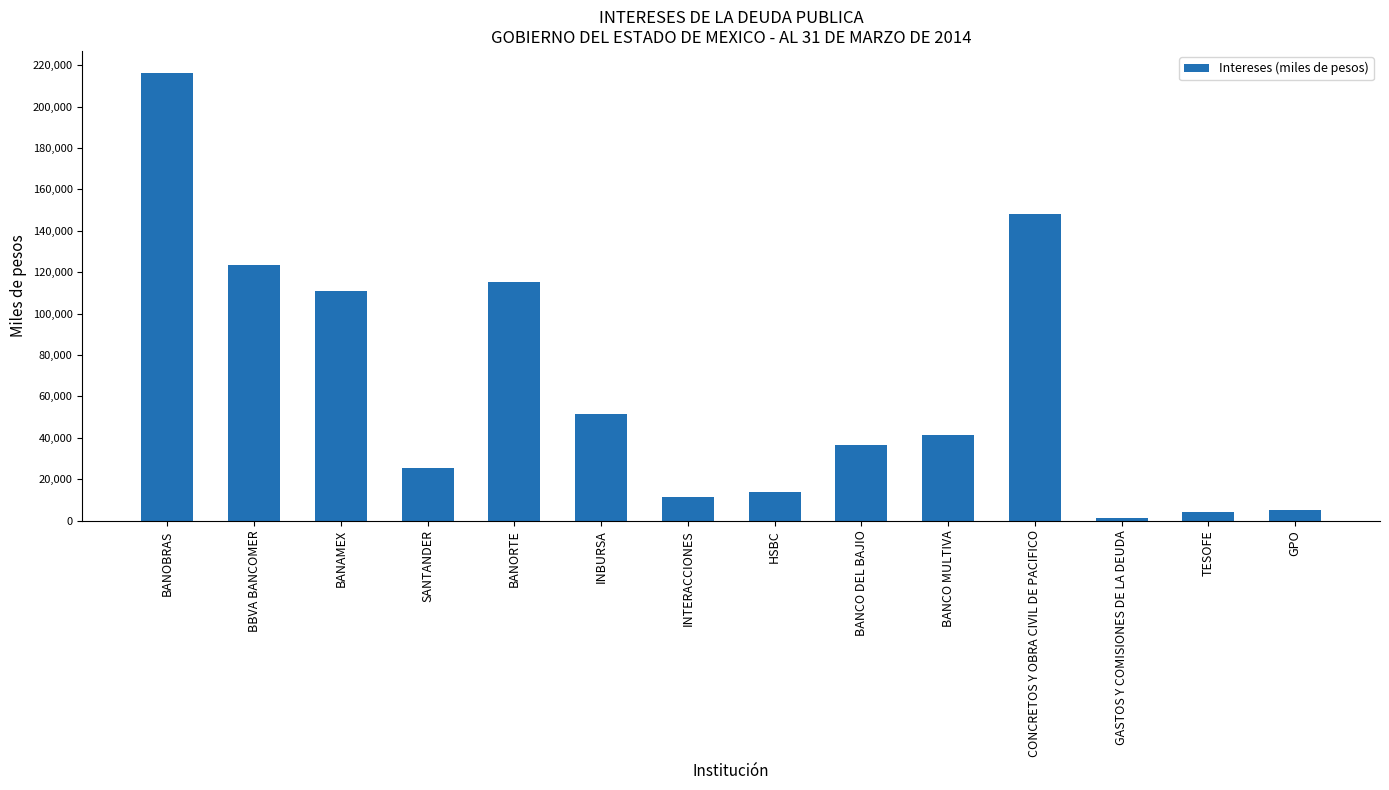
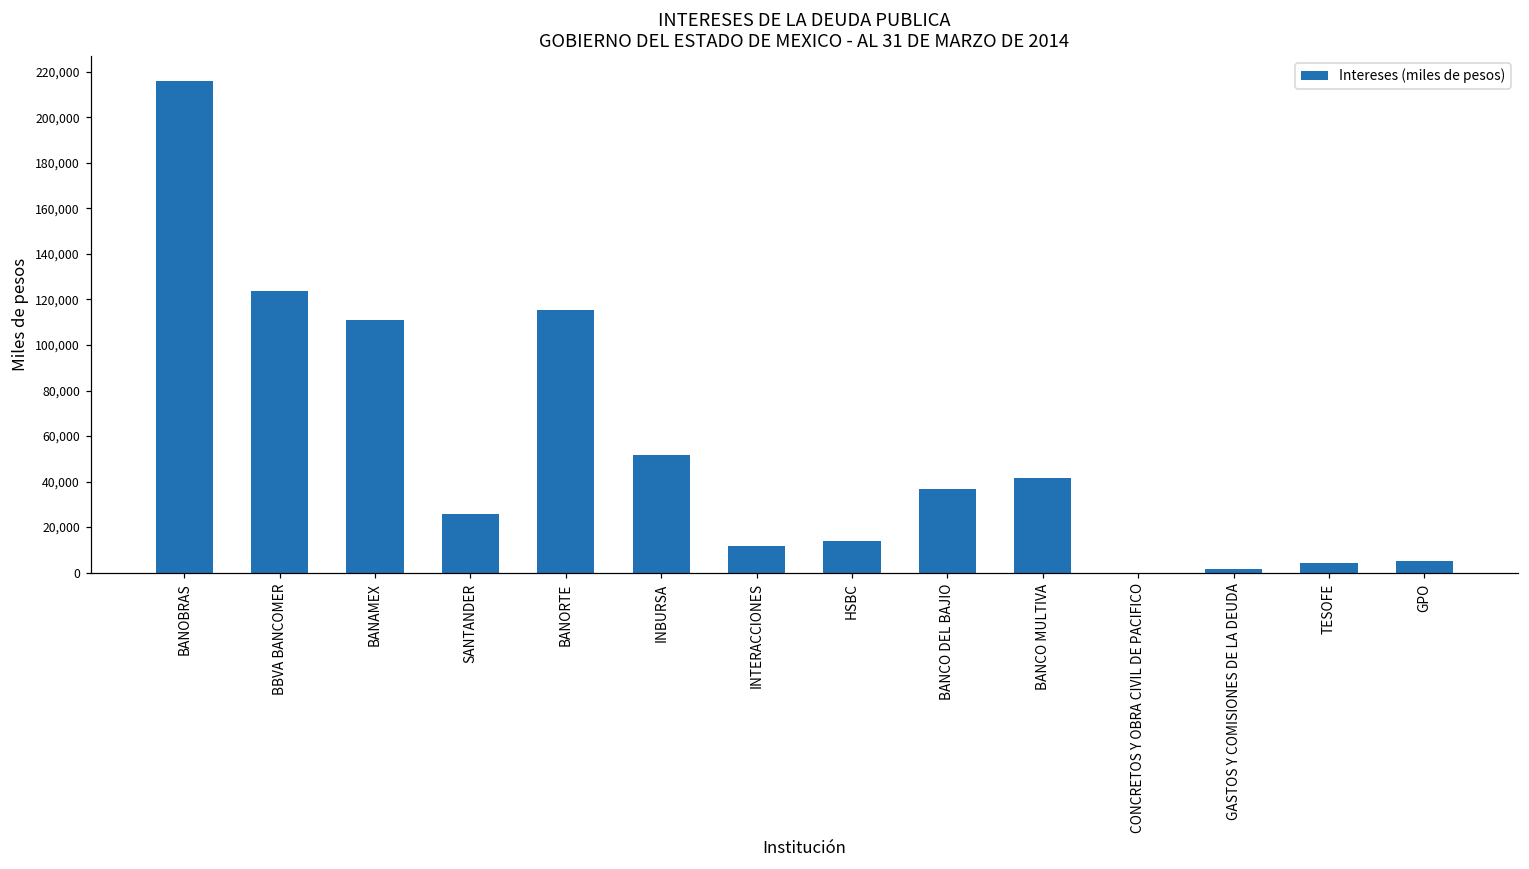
  {
    "BANOBRAS": "216,000",
    "BBVA BANCOMER": "124,000",
    "BANAMEX": "111,000",
    "SANTANDER": "26,000",
    "BANORTE": "115,000",
    "INBURSA": "52,000",
    "INTERACCIONES": "12,000",
    "HSBC": "14,000",
    "BANCO DEL BAJIO": "37,000",
    "BANCO MULTIVA": "42,000",
-   "CONCRETOS Y OBRA CIVIL DE PACIFICO": "148,000",
+   "CONCRETOS Y OBRA CIVIL DE PACIFICO": "0",
    "GASTOS Y COMISIONES DE LA DEUDA": "1,000",
    "TESOFE": "4,000",
    "GPO": "5,000"
  }
